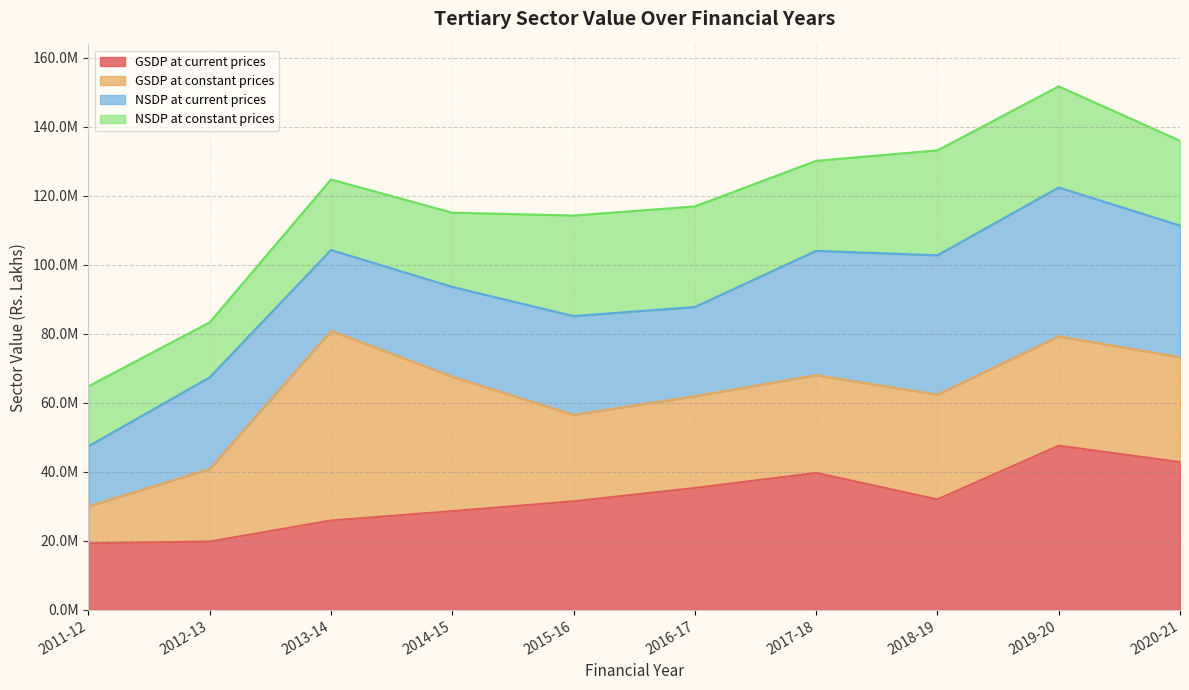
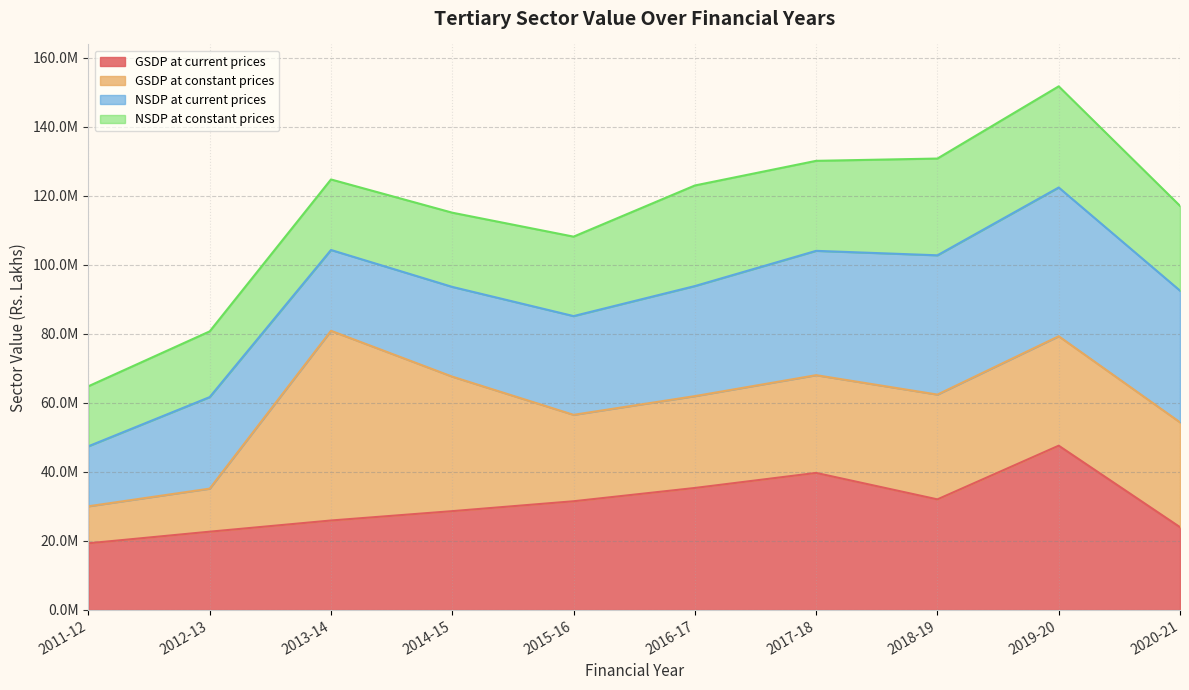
  {
    "GSDP at current prices": {
      "2011-12": 19000000,
-     "2012-13": 20000000,
+     "2012-13": 23000000,
      "2013-14": 26000000,
      "2014-15": 29000000,
      "2015-16": 32000000,
      "2016-17": 35000000,
      "2017-18": 40000000,
      "2018-19": 32000000,
      "2019-20": 48000000,
-     "2020-21": 43000000
+     "2020-21": 24000000
    },
    "GSDP at constant prices": {
      "2011-12": 11000000,
-     "2012-13": 21000000,
+     "2012-13": 12000000,
      "2013-14": 55000000,
      "2014-15": 39000000,
      "2015-16": 25000000,
      "2016-17": 27000000,
      "2017-18": 28000000,
      "2018-19": 30000000,
      "2019-20": 32000000,
      "2020-21": 30000000
    },
    "NSDP at current prices": {
      "2011-12": 17000000,
      "2012-13": 27000000,
      "2013-14": 23000000,
      "2014-15": 26000000,
      "2015-16": 29000000,
-     "2016-17": 26000000,
+     "2016-17": 32000000,
      "2017-18": 36000000,
      "2018-19": 40000000,
      "2019-20": 43000000,
      "2020-21": 38000000
    },
    "NSDP at constant prices": {
      "2011-12": 17000000,
-     "2012-13": 16000000,
+     "2012-13": 19000000,
      "2013-14": 20000000,
      "2014-15": 22000000,
-     "2015-16": 29000000,
+     "2015-16": 23000000,
      "2016-17": 29000000,
      "2017-18": 26000000,
-     "2018-19": 30000000,
+     "2018-19": 28000000,
      "2019-20": 29000000,
      "2020-21": 25000000
    }
  }
